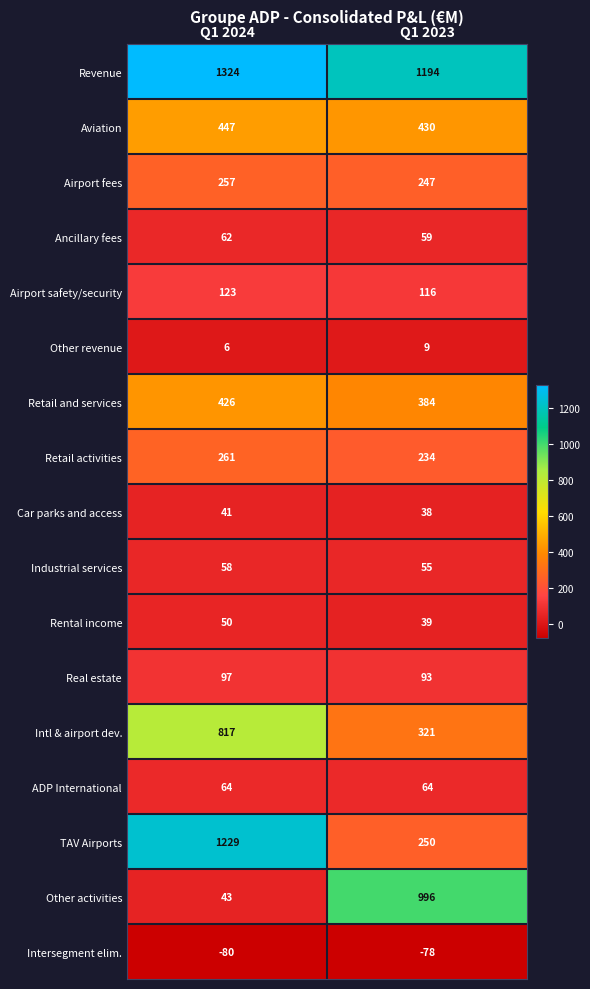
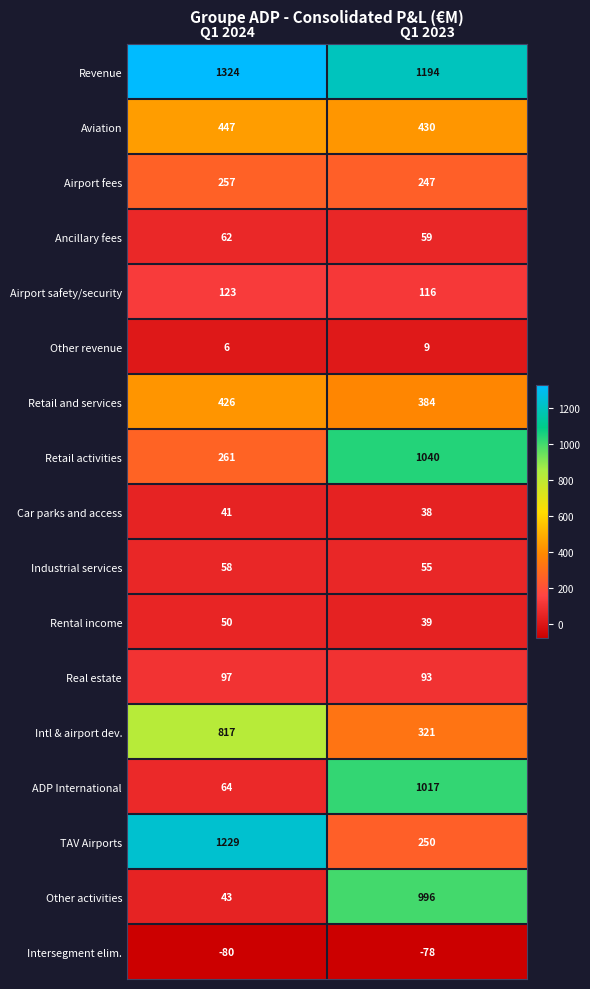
  {
    "Revenue": {
      "Q1 2024": 1324,
      "Q1 2023": 1194
    },
    "Aviation": {
      "Q1 2024": 447,
      "Q1 2023": 430
    },
    "Airport fees": {
      "Q1 2024": 257,
      "Q1 2023": 247
    },
    "Ancillary fees": {
      "Q1 2024": 62,
      "Q1 2023": 59
    },
    "Airport safety/security": {
      "Q1 2024": 123,
      "Q1 2023": 116
    },
    "Other revenue": {
      "Q1 2024": 6,
      "Q1 2023": 9
    },
    "Retail and services": {
      "Q1 2024": 426,
      "Q1 2023": 384
    },
    "Retail activities": {
      "Q1 2024": 261,
-     "Q1 2023": 234
+     "Q1 2023": 1040
    },
    "Car parks and access": {
      "Q1 2024": 41,
      "Q1 2023": 38
    },
    "Industrial services": {
      "Q1 2024": 58,
      "Q1 2023": 55
    },
    "Rental income": {
      "Q1 2024": 50,
      "Q1 2023": 39
    },
    "Real estate": {
      "Q1 2024": 97,
      "Q1 2023": 93
    },
    "Intl & airport dev.": {
      "Q1 2024": 817,
      "Q1 2023": 321
    },
    "ADP International": {
      "Q1 2024": 64,
-     "Q1 2023": 64
+     "Q1 2023": 1017
    },
    "TAV Airports": {
      "Q1 2024": 1229,
      "Q1 2023": 250
    },
    "Other activities": {
      "Q1 2024": 43,
      "Q1 2023": 996
    },
    "Intersegment elim.": {
      "Q1 2024": -80,
      "Q1 2023": -78
    }
  }
